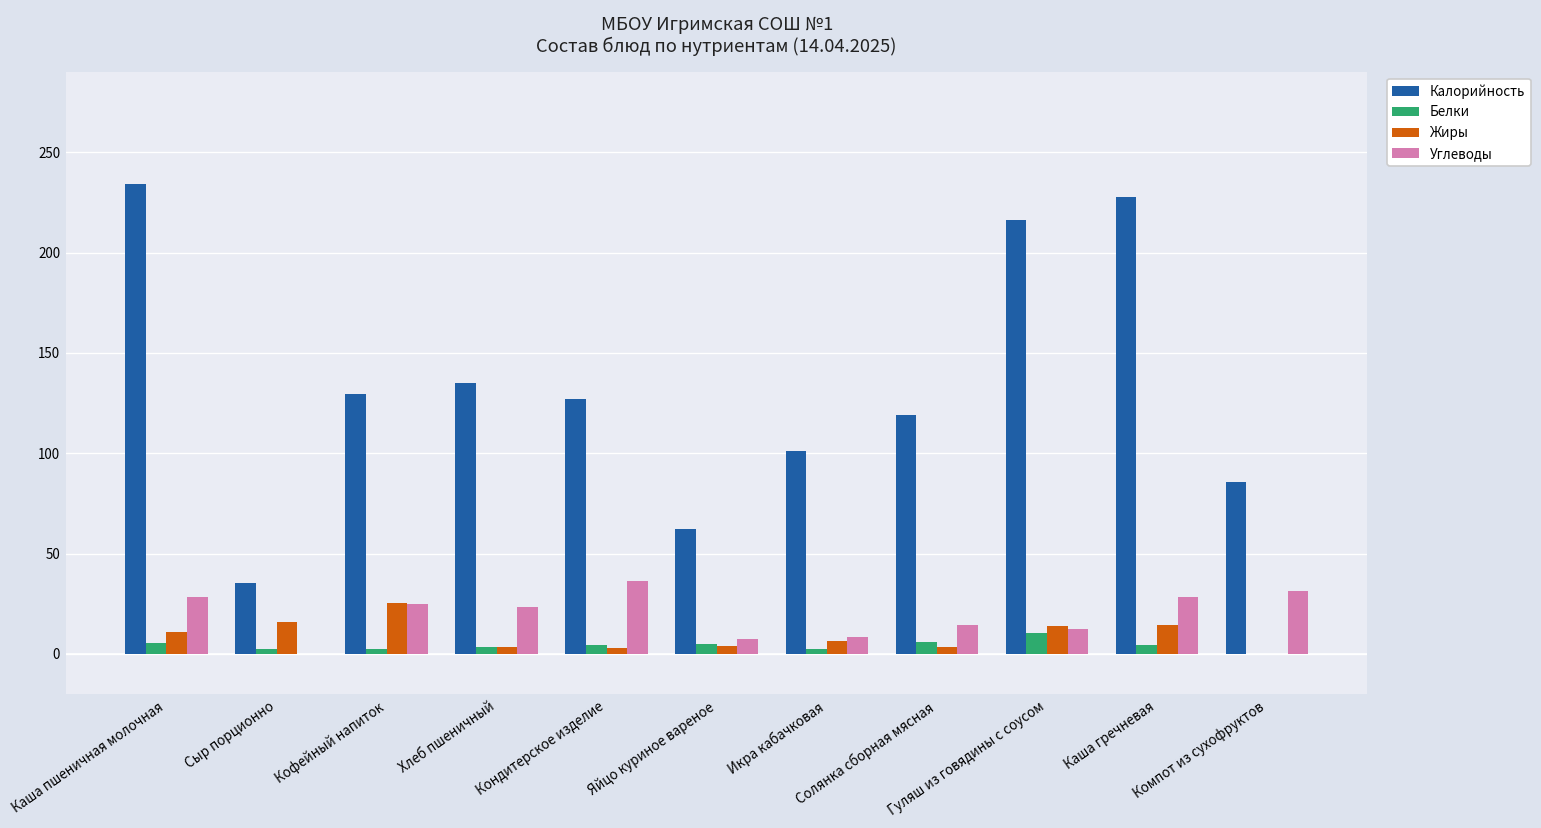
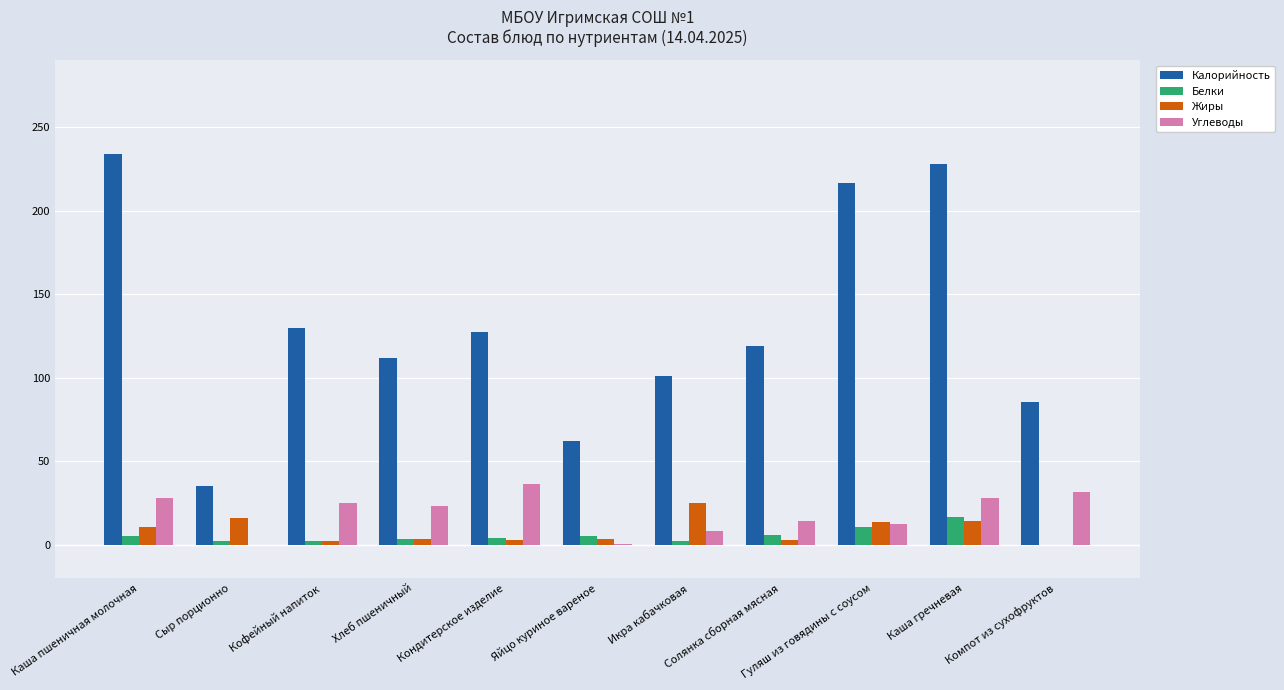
  {
    "Калорийность": {
      "Каша пшеничная молочная": 234,
      "Сыр порционно": 35,
      "Кофейный напиток": 130,
-     "Хлеб пшеничный": 135,
+     "Хлеб пшеничный": 112,
      "Кондитерское изделие": 127,
      "Яйцо куриное вареное": 62,
      "Икра кабачковая": 101,
      "Солянка сборная мясная": 119,
      "Гуляш из говядины с соусом": 216,
      "Каша гречневая": 228,
      "Компот из сухофруктов": 86
    },
    "Белки": {
      "Каша пшеничная молочная": 5,
      "Сыр порционно": 2,
      "Кофейный напиток": 2,
      "Хлеб пшеничный": 4,
      "Кондитерское изделие": 4,
      "Яйцо куриное вареное": 5,
      "Икра кабачковая": 2,
      "Солянка сборная мясная": 6,
      "Гуляш из говядины с соусом": 11,
-     "Каша гречневая": 5,
+     "Каша гречневая": 17,
      "Компот из сухофруктов": 0
    },
    "Жиры": {
      "Каша пшеничная молочная": 11,
      "Сыр порционно": 16,
-     "Кофейный напиток": 25,
+     "Кофейный напиток": 2,
      "Хлеб пшеничный": 4,
      "Кондитерское изделие": 3,
      "Яйцо куриное вареное": 4,
-     "Икра кабачковая": 7,
+     "Икра кабачковая": 25,
      "Солянка сборная мясная": 3,
      "Гуляш из говядины с соусом": 14,
      "Каша гречневая": 14,
      "Компот из сухофруктов": 0
    },
    "Углеводы": {
      "Каша пшеничная молочная": 28,
      "Сыр порционно": 0,
      "Кофейный напиток": 25,
      "Хлеб пшеничный": 23,
      "Кондитерское изделие": 36,
-     "Яйцо куриное вареное": 8,
+     "Яйцо куриное вареное": 0,
      "Икра кабачковая": 9,
      "Солянка сборная мясная": 14,
      "Гуляш из говядины с соусом": 12,
      "Каша гречневая": 28,
      "Компот из сухофруктов": 32
    }
  }
